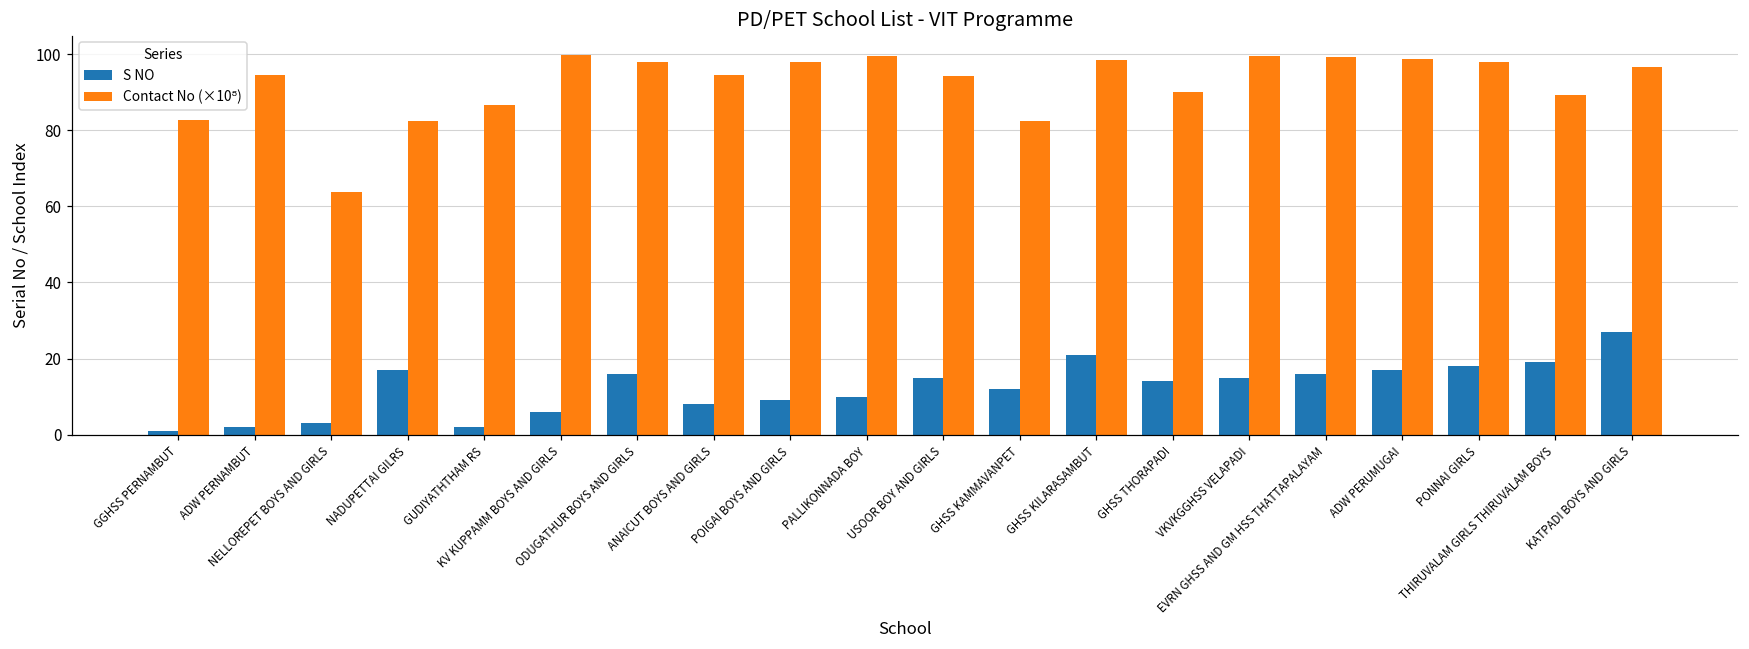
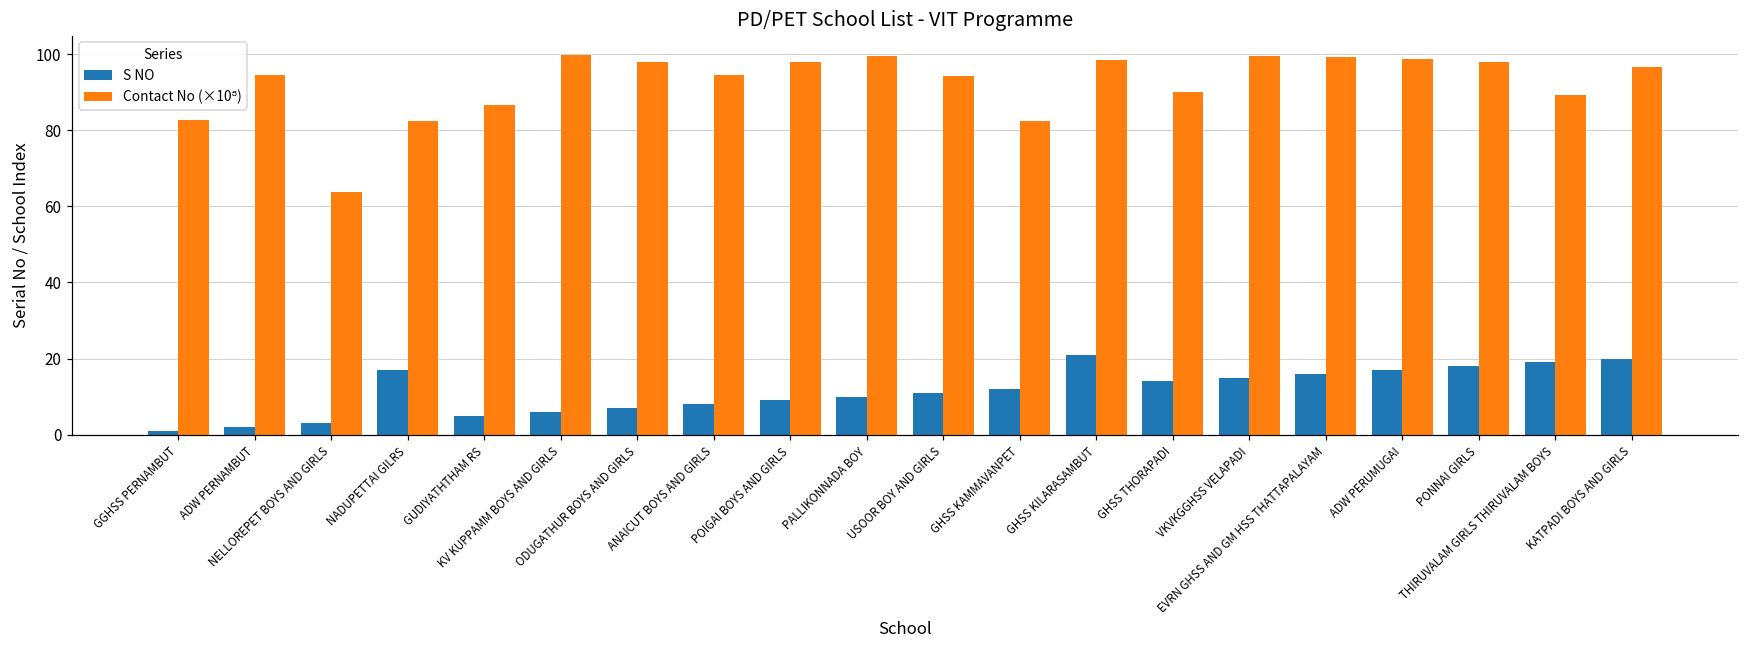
  {
    "S NO": {
      "GGHSS PERNAMBUT": 1,
      "ADW PERNAMBUT": 2,
      "NELLOREPET BOYS AND GIRLS": 3,
      "NADUPETTAI GILRS": 17,
-     "GUDIYATHTHAM RS": 2,
+     "GUDIYATHTHAM RS": 5,
      "KV KUPPAMM BOYS AND GIRLS": 6,
-     "ODUGATHUR BOYS AND GIRLS": 16,
+     "ODUGATHUR BOYS AND GIRLS": 7,
      "ANAICUT BOYS AND GIRLS": 8,
      "POIGAI BOYS AND GIRLS": 9,
      "PALLIKONNADA BOY": 10,
-     "USOOR BOY AND GIRLS": 15,
+     "USOOR BOY AND GIRLS": 11,
      "GHSS KAMMAVANPET": 12,
      "GHSS KILARASAMBUT": 21,
      "GHSS THORAPADI": 14,
      "VKVKGGHSS VELAPADI": 15,
      "EVRN GHSS AND GM HSS THATTAPALAYAM": 16,
      "ADW PERUMUGAI": 17,
      "PONNAI GIRLS": 18,
      "THIRUVALAM GIRLS THIRUVALAM BOYS": 19,
-     "KATPADI BOYS AND GIRLS": 27
+     "KATPADI BOYS AND GIRLS": 20
    },
    "Contact No (×10⁸)": {
      "GGHSS PERNAMBUT": 83,
      "ADW PERNAMBUT": 94,
      "NELLOREPET BOYS AND GIRLS": 64,
      "NADUPETTAI GILRS": 82,
      "GUDIYATHTHAM RS": 87,
      "KV KUPPAMM BOYS AND GIRLS": 100,
      "ODUGATHUR BOYS AND GIRLS": 98,
      "ANAICUT BOYS AND GIRLS": 94,
      "POIGAI BOYS AND GIRLS": 98,
      "PALLIKONNADA BOY": 100,
      "USOOR BOY AND GIRLS": 94,
      "GHSS KAMMAVANPET": 82,
      "GHSS KILARASAMBUT": 98,
      "GHSS THORAPADI": 90,
      "VKVKGGHSS VELAPADI": 99,
      "EVRN GHSS AND GM HSS THATTAPALAYAM": 99,
      "ADW PERUMUGAI": 99,
      "PONNAI GIRLS": 98,
      "THIRUVALAM GIRLS THIRUVALAM BOYS": 89,
      "KATPADI BOYS AND GIRLS": 97
    }
  }
